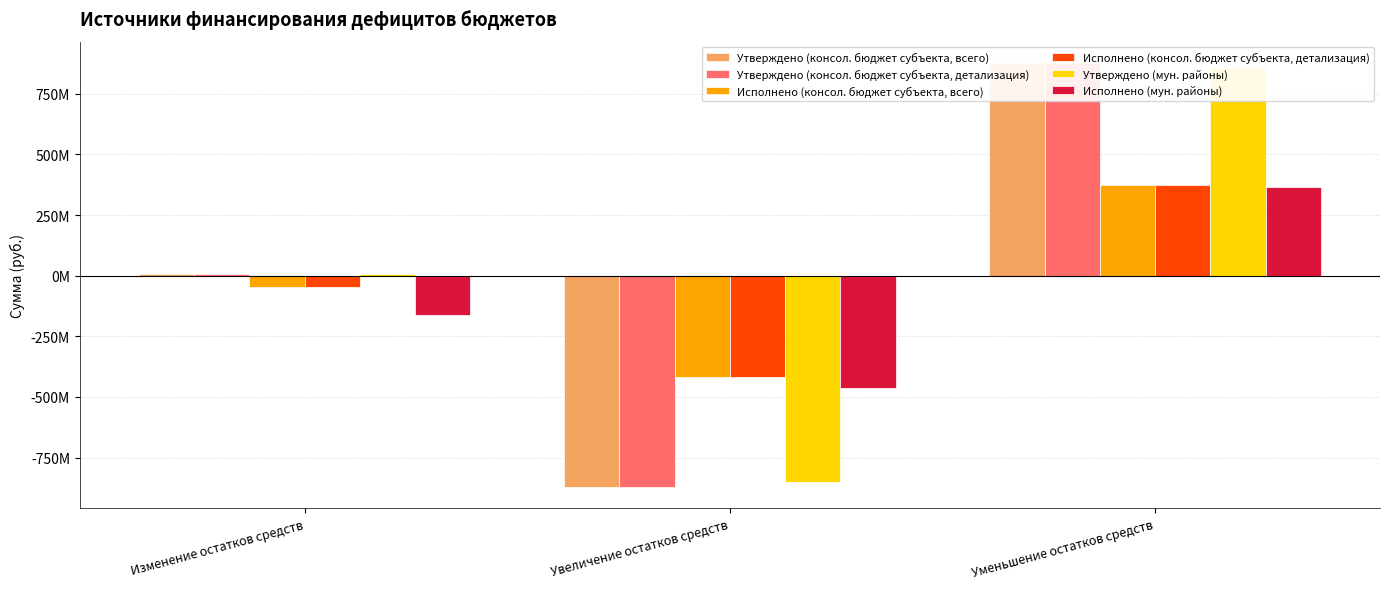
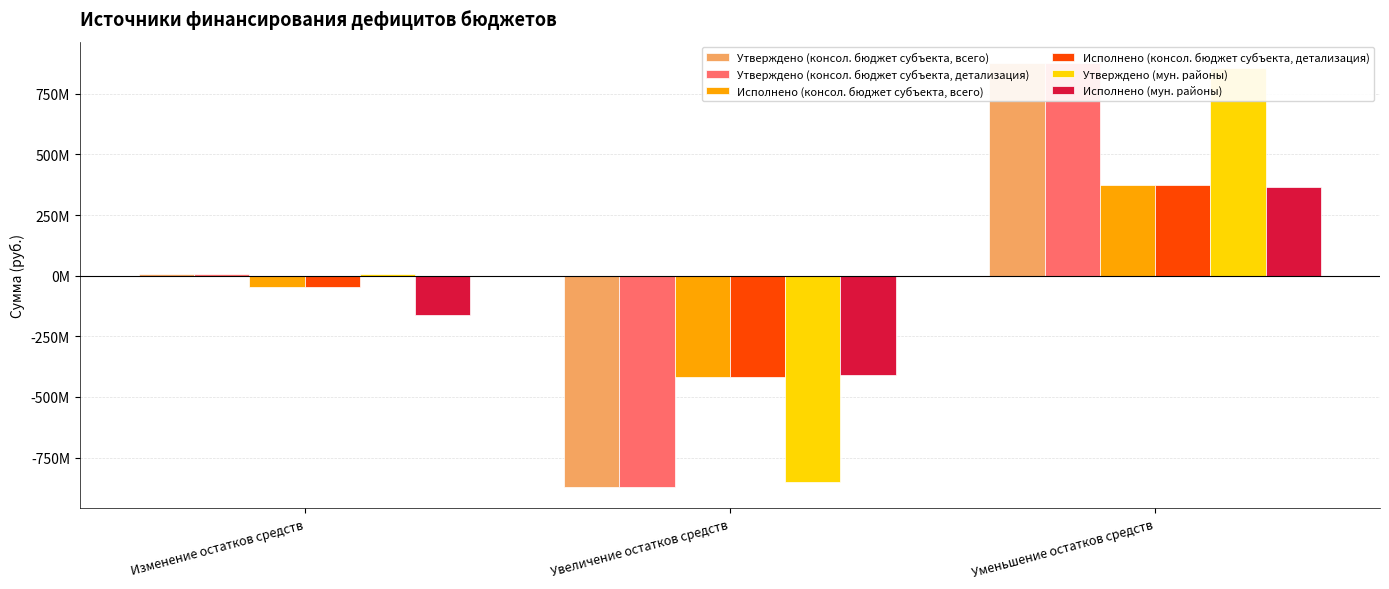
  {
    "Исполнено (консол. бюджет субъекта, детализация)": {
      "Изменение остатков средств": -50000000,
      "Увеличение остатков средств": -420000000,
      "Уменьшение остатков средств": 370000000
    },
    "Исполнено (мун. районы)": {
      "Изменение остатков средств": -160000000,
-     "Увеличение остатков средств": -460000000,
+     "Увеличение остатков средств": -410000000,
      "Уменьшение остатков средств": 370000000
    }
  }
